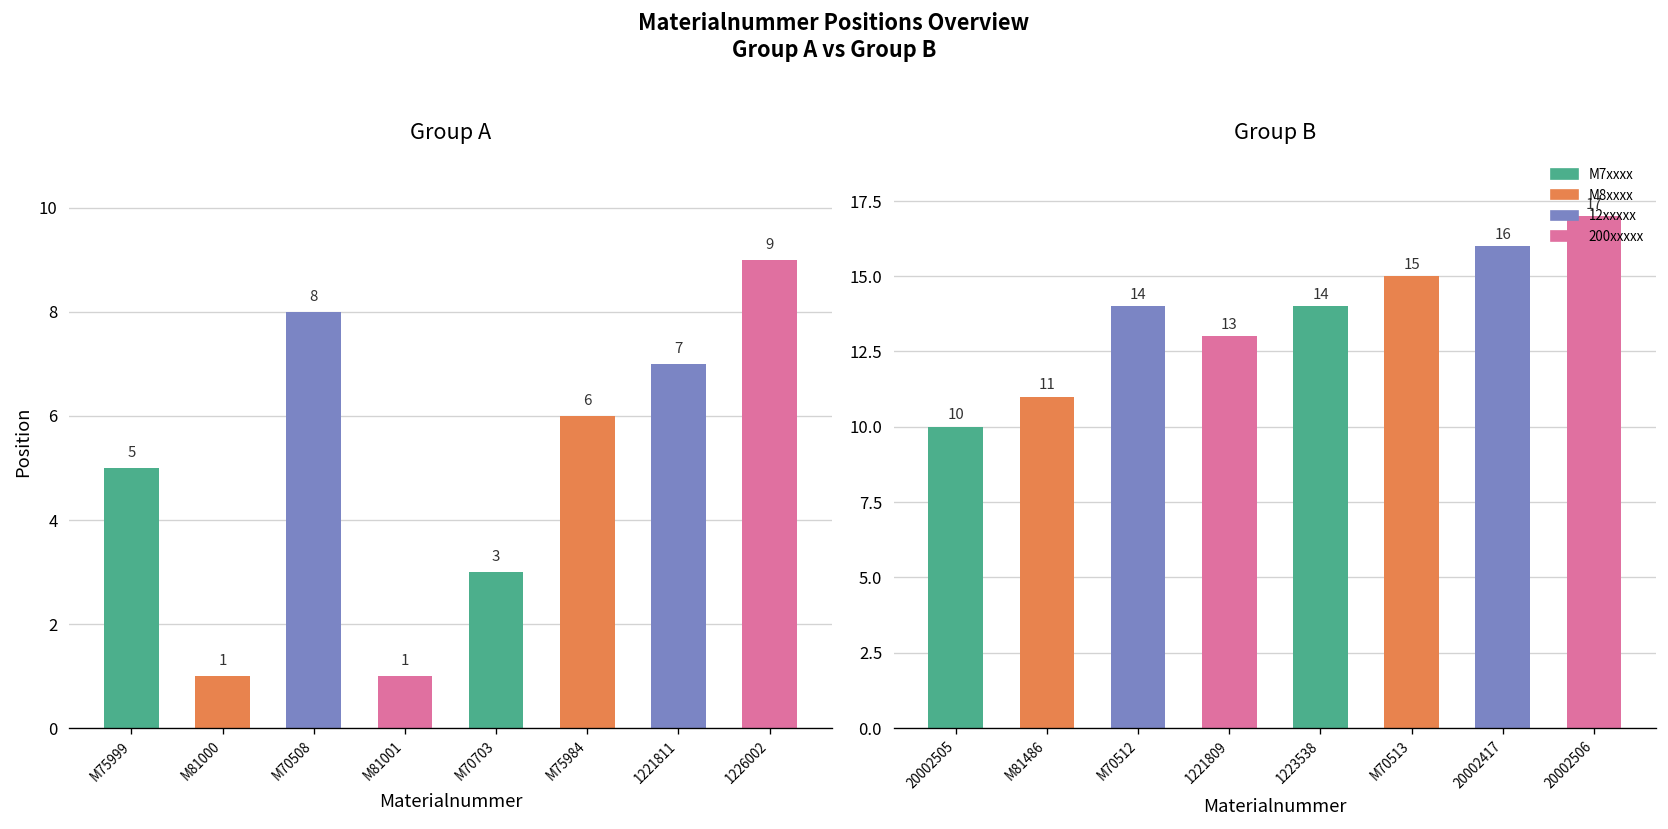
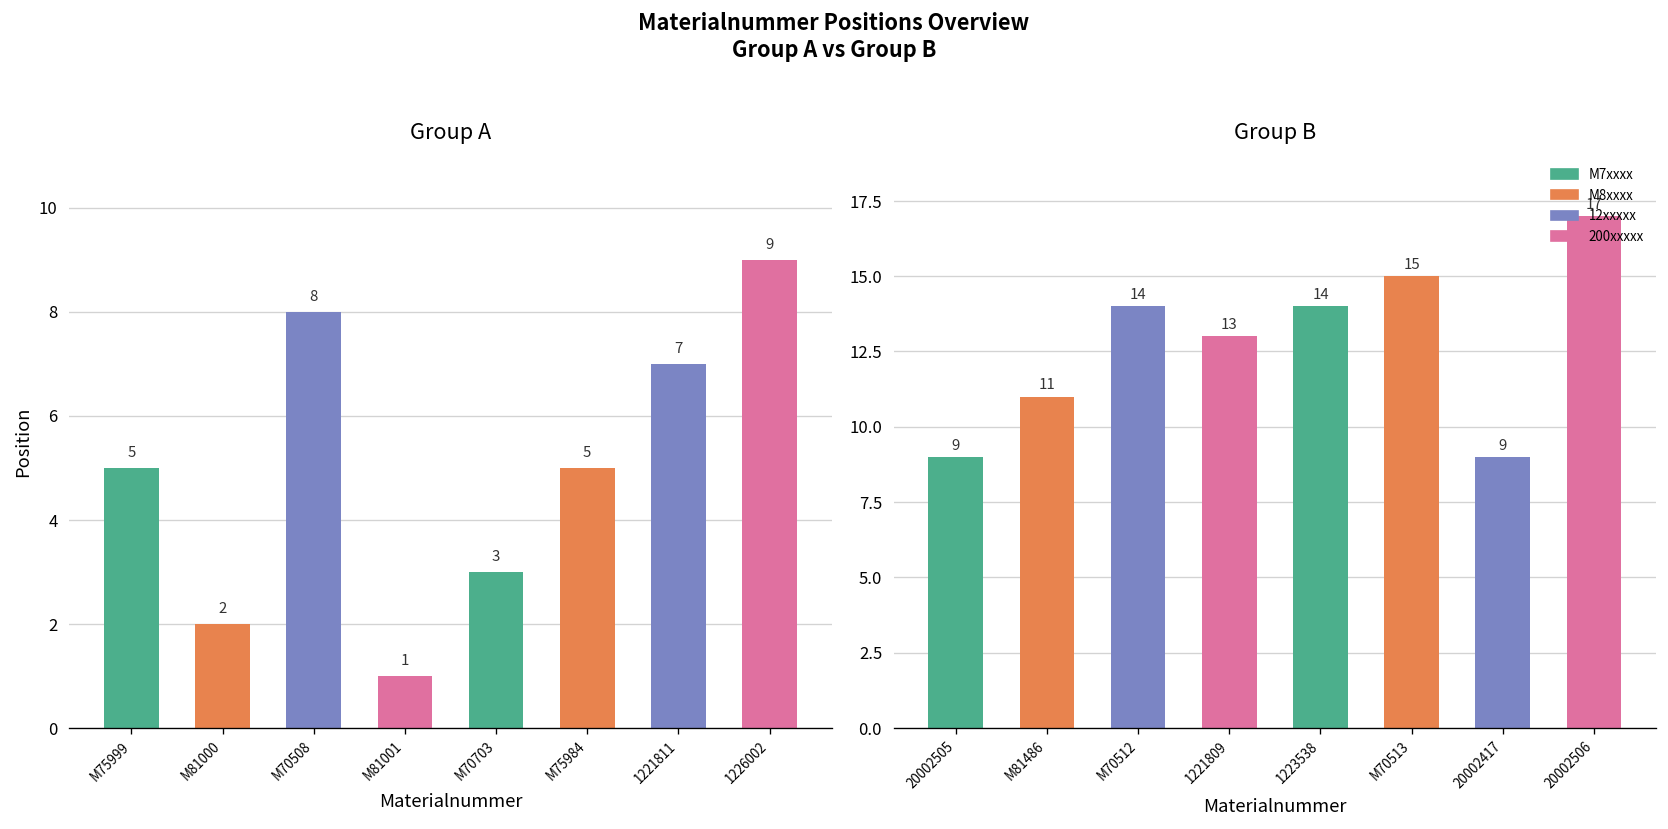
  {
    "Group A": {
      "M75999": 5,
-     "M81000": 1,
+     "M81000": 2,
      "M70508": 8,
      "M81001": 1,
      "M70703": 3,
-     "M75984": 6,
+     "M75984": 5,
      "1221811": 7,
      "1226002": 9
    },
    "Group B": {
-     "20002505": 10,
+     "20002505": 9,
      "M81486": 11,
      "M70512": 14,
      "1221809": 13,
      "1223538": 14,
      "M70513": 15,
-     "20002417": 16,
+     "20002417": 9,
      "20002506": 17
    }
  }
